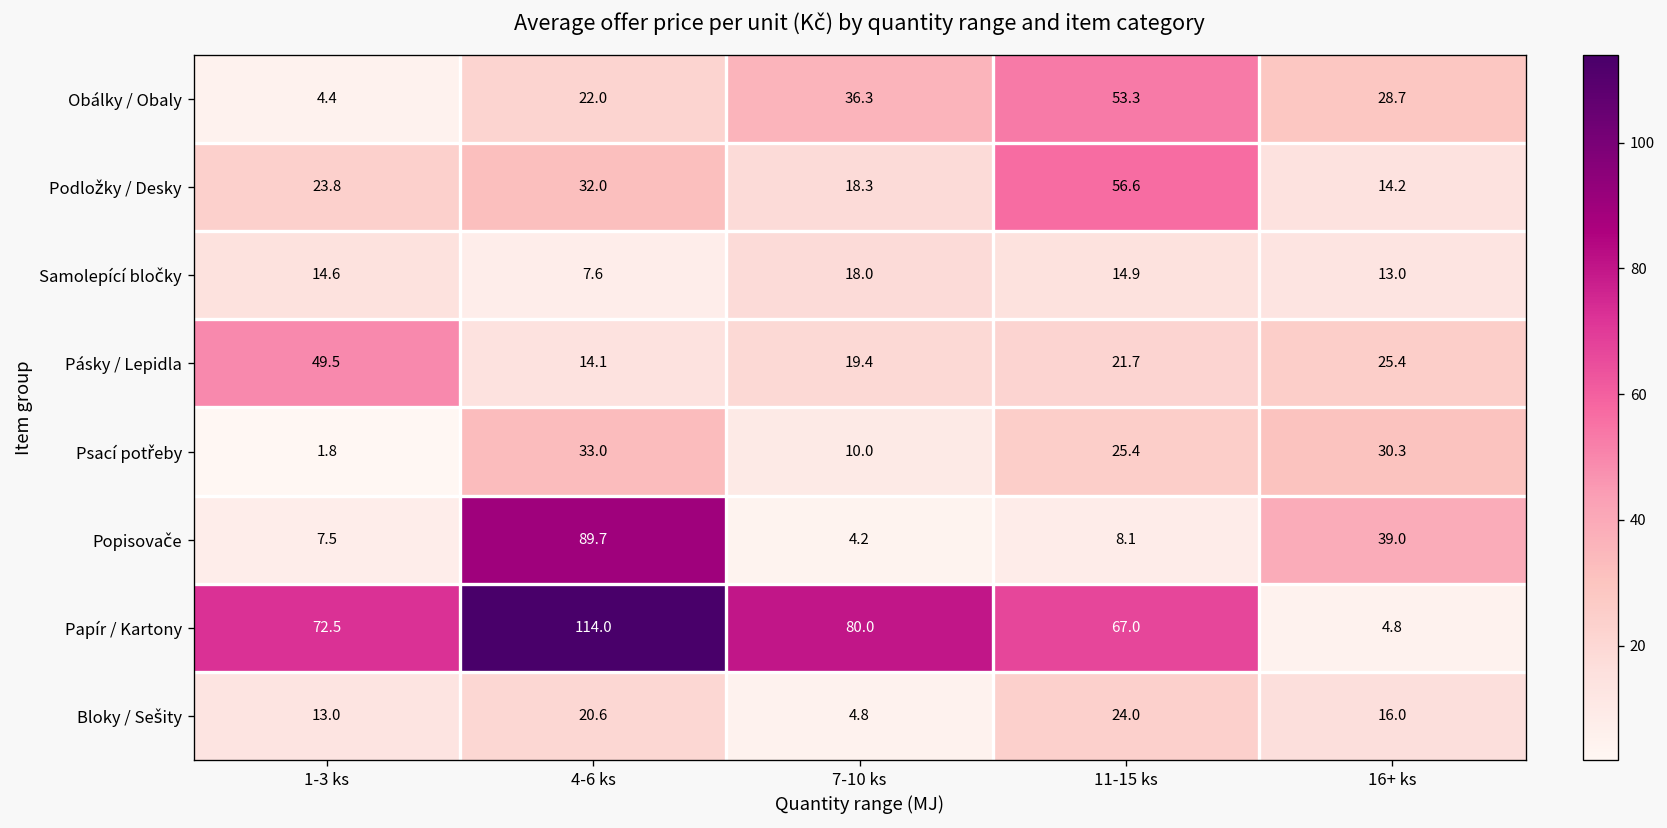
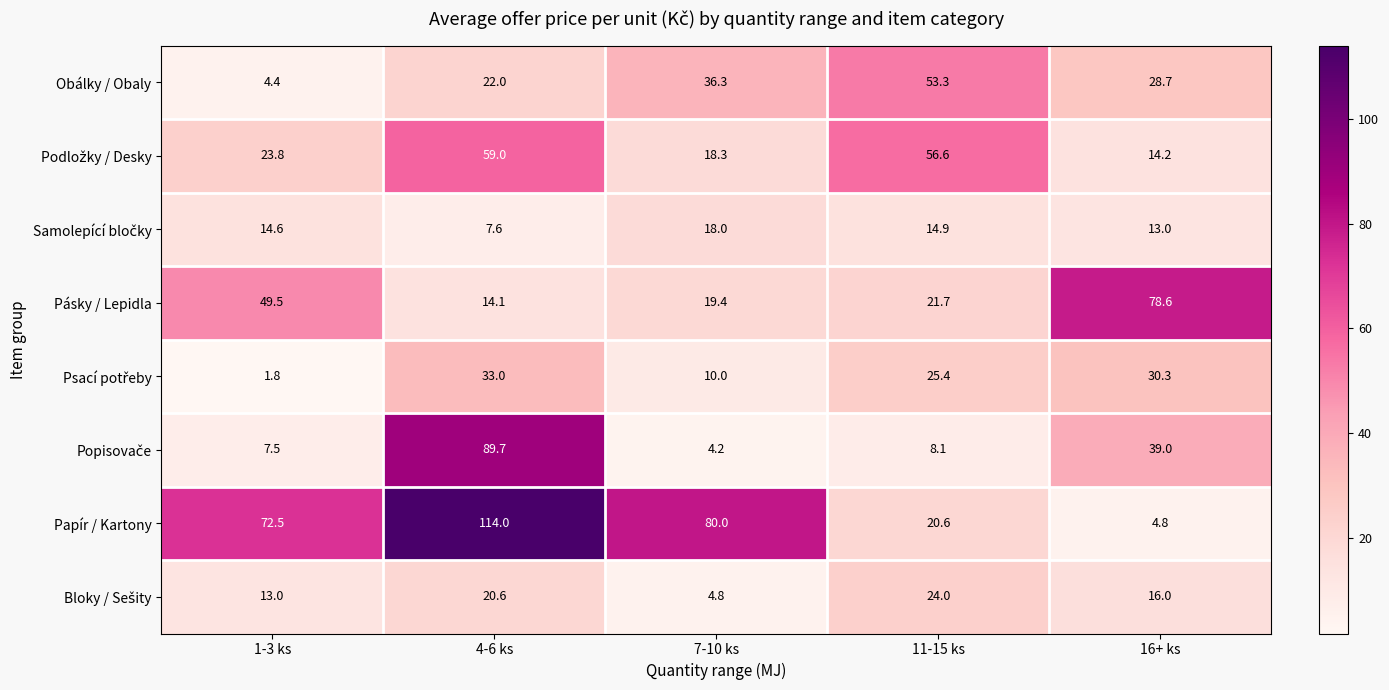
  {
    "Obálky / Obaly": {
      "1-3 ks": 4.4,
      "4-6 ks": 22.0,
      "7-10 ks": 36.3,
      "11-15 ks": 53.3,
      "16+ ks": 28.7
    },
    "Podložky / Desky": {
      "1-3 ks": 23.8,
-     "4-6 ks": 32.0,
+     "4-6 ks": 59.0,
      "7-10 ks": 18.3,
      "11-15 ks": 56.6,
      "16+ ks": 14.2
    },
    "Samolepící bločky": {
      "1-3 ks": 14.6,
      "4-6 ks": 7.6,
      "7-10 ks": 18.0,
      "11-15 ks": 14.9,
      "16+ ks": 13.0
    },
    "Pásky / Lepidla": {
      "1-3 ks": 49.5,
      "4-6 ks": 14.1,
      "7-10 ks": 19.4,
      "11-15 ks": 21.7,
-     "16+ ks": 25.4
+     "16+ ks": 78.6
    },
    "Psací potřeby": {
      "1-3 ks": 1.8,
      "4-6 ks": 33.0,
      "7-10 ks": 10.0,
      "11-15 ks": 25.4,
      "16+ ks": 30.3
    },
    "Popisovače": {
      "1-3 ks": 7.5,
      "4-6 ks": 89.7,
      "7-10 ks": 4.2,
      "11-15 ks": 8.1,
      "16+ ks": 39.0
    },
    "Papír / Kartony": {
      "1-3 ks": 72.5,
      "4-6 ks": 114.0,
      "7-10 ks": 80.0,
-     "11-15 ks": 67.0,
+     "11-15 ks": 20.6,
      "16+ ks": 4.8
    },
    "Bloky / Sešity": {
      "1-3 ks": 13.0,
      "4-6 ks": 20.6,
      "7-10 ks": 4.8,
      "11-15 ks": 24.0,
      "16+ ks": 16.0
    }
  }
